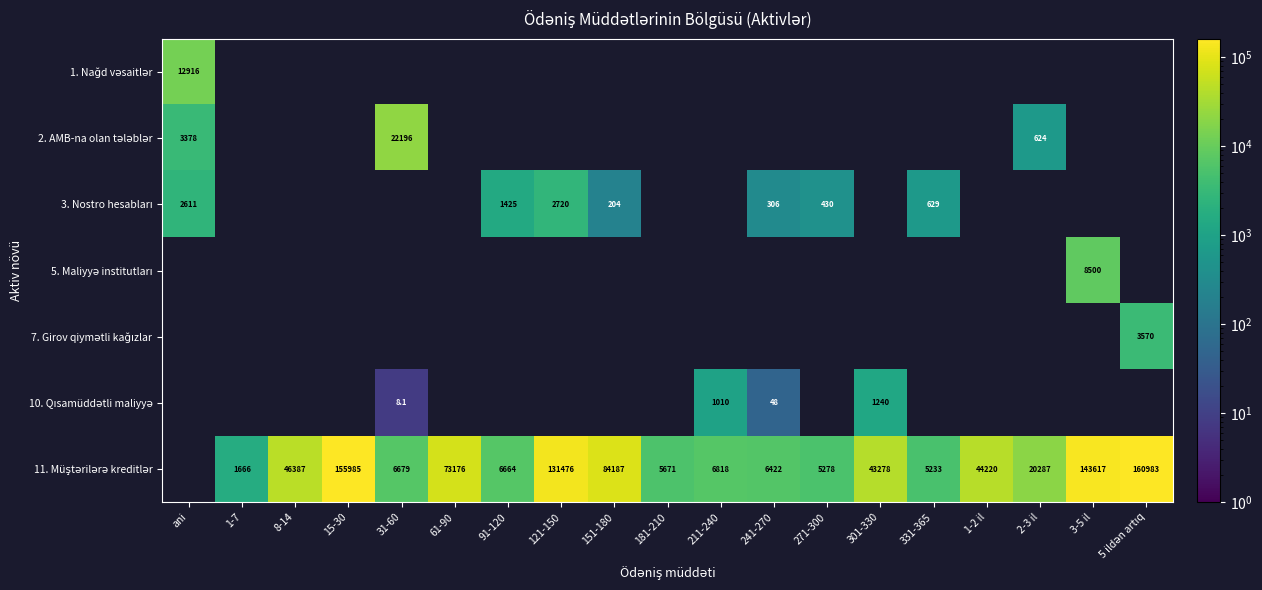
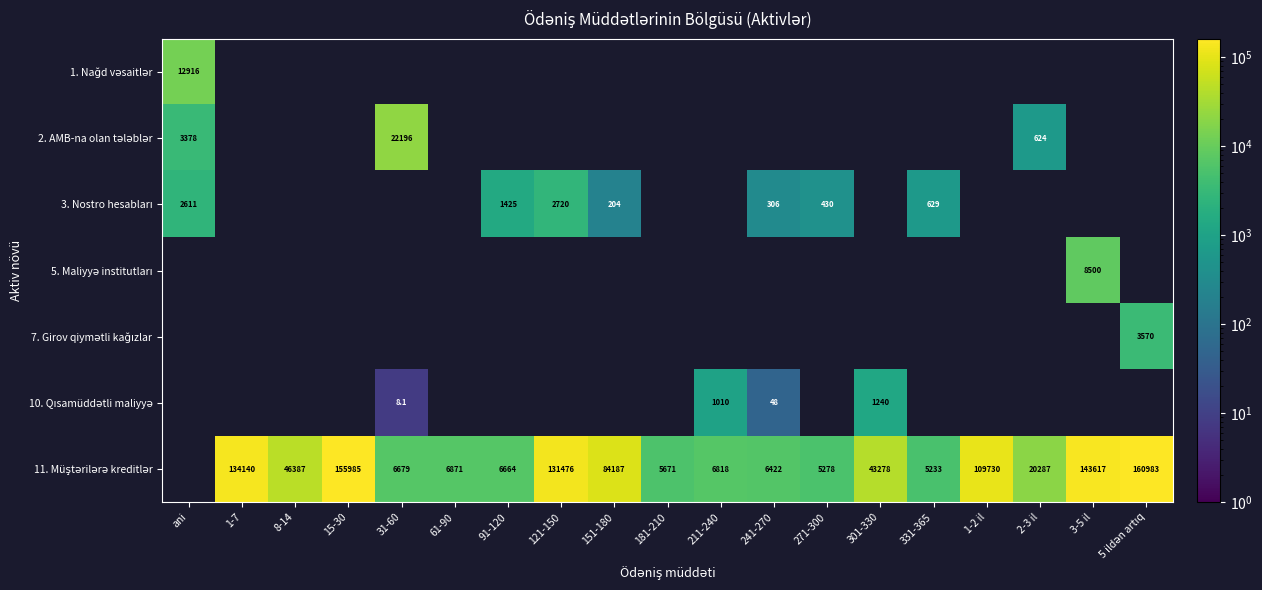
  {
    "1. Nağd vəsaitlər": {
      "ani": 12916
    },
    "2. AMB-na olan tələblər": {
      "ani": 3378,
      "31-60": 22196,
      "2-3 il": 624
    },
    "3. Nostro hesabları": {
      "ani": 2611,
      "91-120": 1425,
      "121-150": 2720,
      "151-180": 204,
      "241-270": 306,
      "271-300": 430,
      "331-365": 629
    },
    "5. Maliyyə institutları": {
      "3-5 il": 8500
    },
    "7. Girov qiymətli kağızlar": {
      "5 ildən artıq": 3570
    },
    "10. Qısamüddətli maliyyə": {
      "31-60": 8.1,
      "211-240": 1010,
      "241-270": 48,
      "301-330": 1240
    },
    "11. Müştərilərə kreditlər": {
-     "1-7": 1666,
+     "1-7": 134140,
      "8-14": 46387,
      "15-30": 155985,
      "31-60": 6679,
-     "61-90": 73176,
+     "61-90": 6871,
      "91-120": 6664,
      "121-150": 131476,
      "151-180": 84187,
      "181-210": 5671,
      "211-240": 6818,
      "241-270": 6422,
      "271-300": 5278,
      "301-330": 43278,
      "331-365": 5233,
-     "1-2 il": 44220,
+     "1-2 il": 109730,
      "2-3 il": 20287,
      "3-5 il": 143617,
      "5 ildən artıq": 160983
    }
  }
